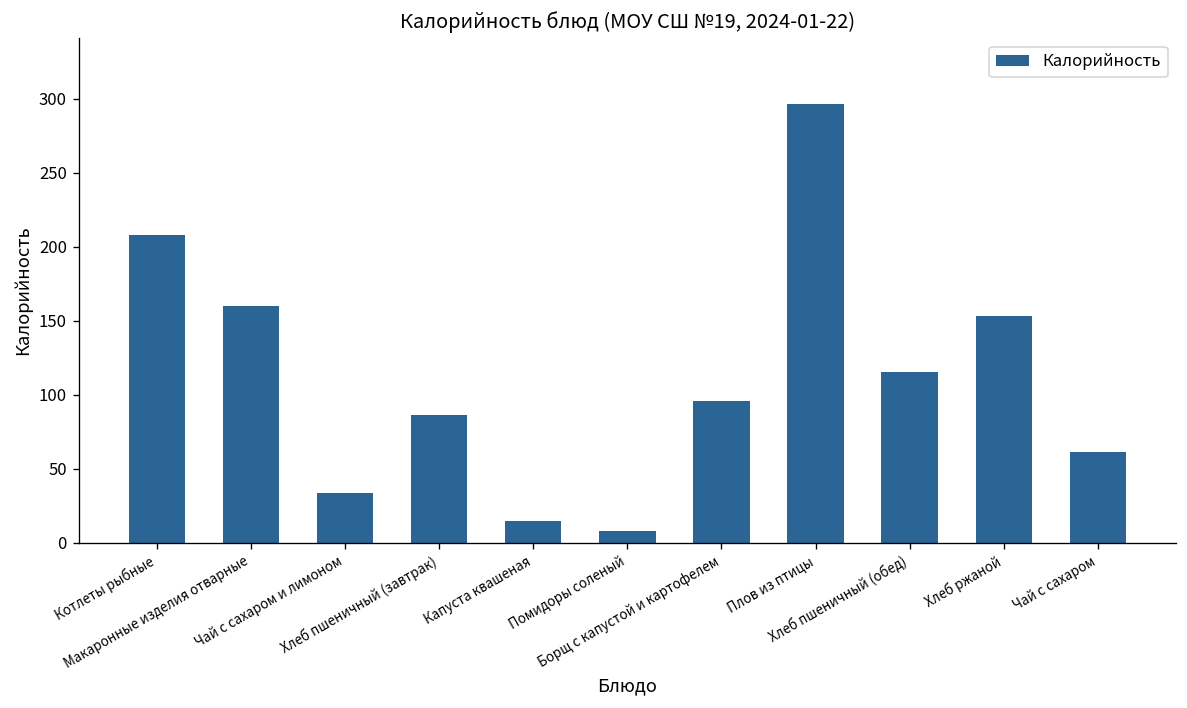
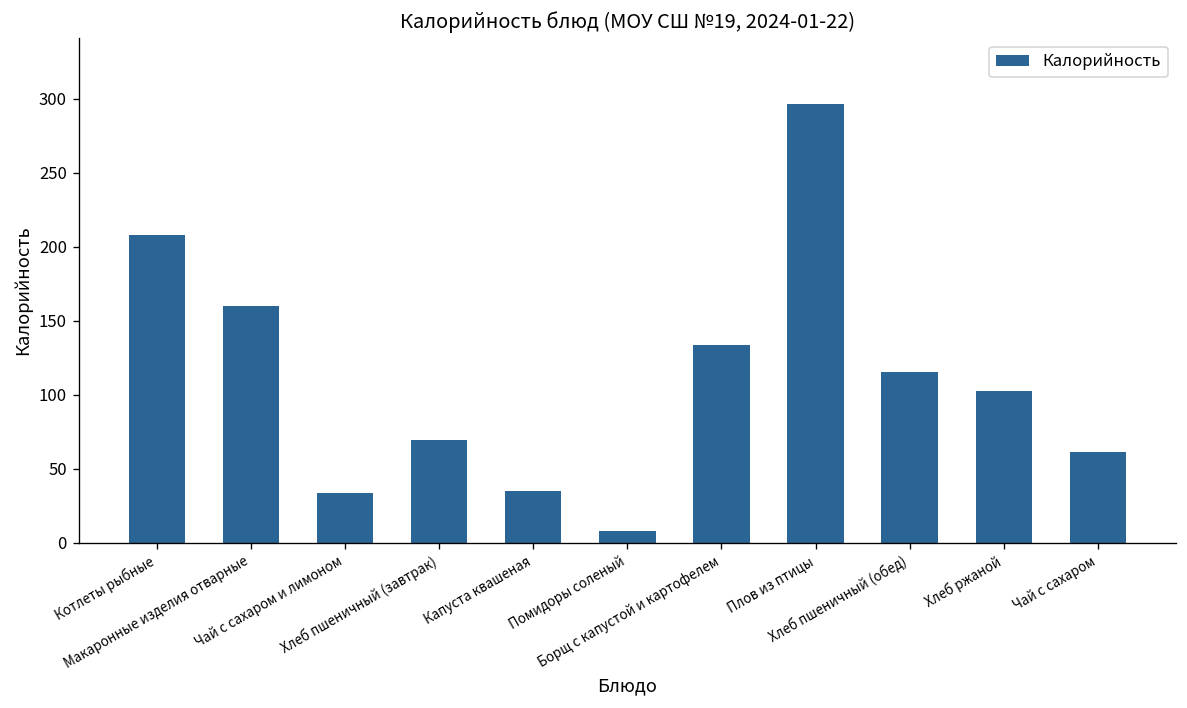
  {
    "Котлеты рыбные": 208,
    "Макаронные изделия отварные": 160,
    "Чай с сахаром и лимоном": 34,
-   "Хлеб пшеничный (завтрак)": 86,
-   "Капуста квашеная": 14,
+   "Хлеб пшеничный (завтрак)": 69,
+   "Капуста квашеная": 35,
    "Помидоры соленый": 8,
-   "Борщ с капустой и картофелем": 96,
+   "Борщ с капустой и картофелем": 134,
    "Плов из птицы": 296,
    "Хлеб пшеничный (обед)": 115,
-   "Хлеб ржаной": 153,
+   "Хлеб ржаной": 103,
    "Чай с сахаром": 61
  }
